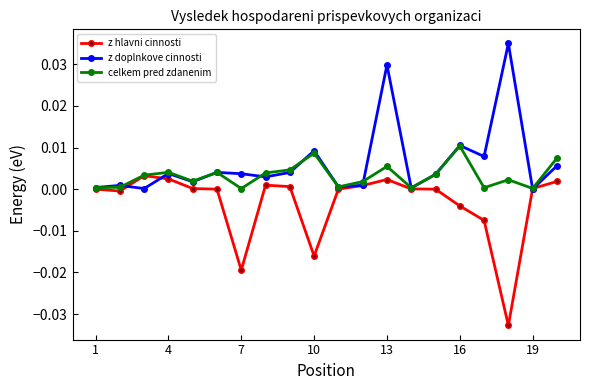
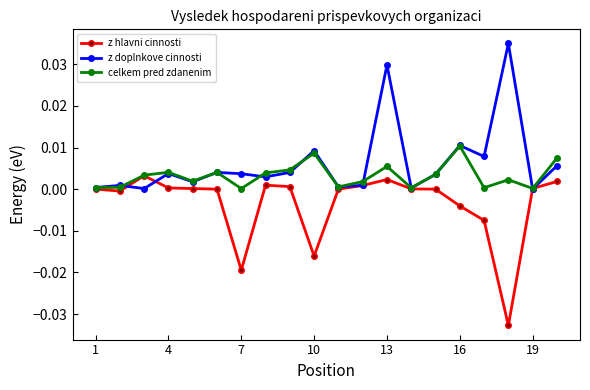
  {
    "z hlavni cinnosti": {
-     "4": 0.002,
+     "4": 0.000,
      "7": -0.019,
      "10": -0.016,
      "13": 0.002,
      "16": -0.004
    },
    "z doplnkove cinnosti": {
      "7": 0.004,
      "13": 0.030
    },
    "celkem pred zdanenim": {
      "7": 0.000,
      "13": 0.005
    }
  }
